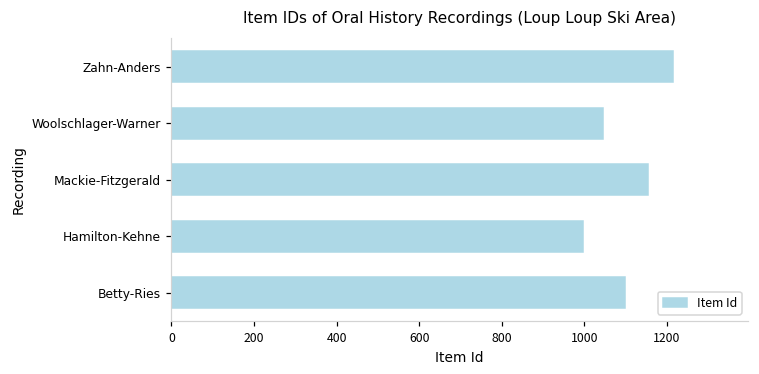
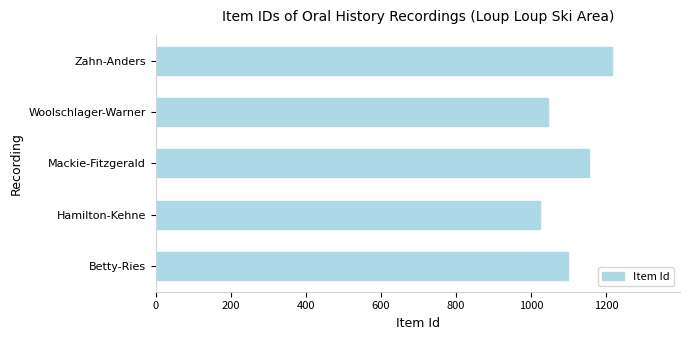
  {
    "Zahn-Anders": 1210,
    "Woolschlager-Warner": 1050,
    "Mackie-Fitzgerald": 1150,
-   "Hamilton-Kehne": 1000,
+   "Hamilton-Kehne": 1020,
    "Betty-Ries": 1100
  }
